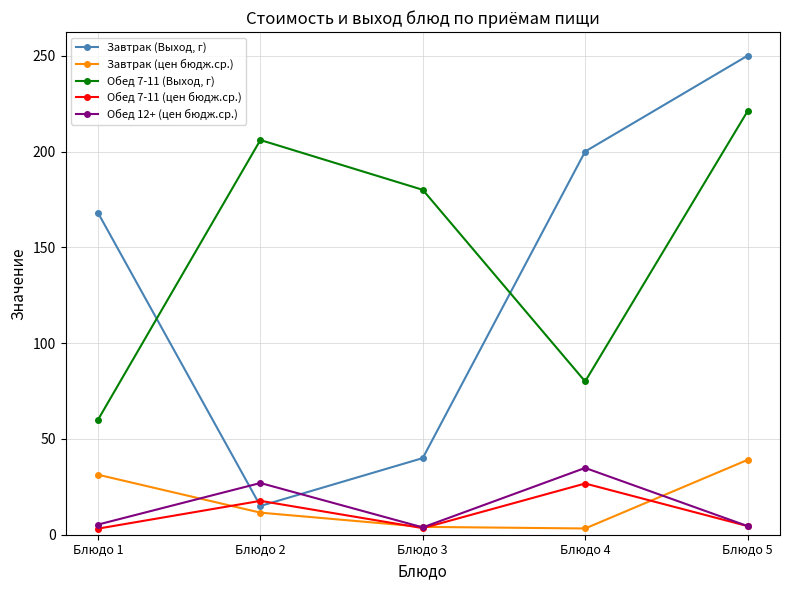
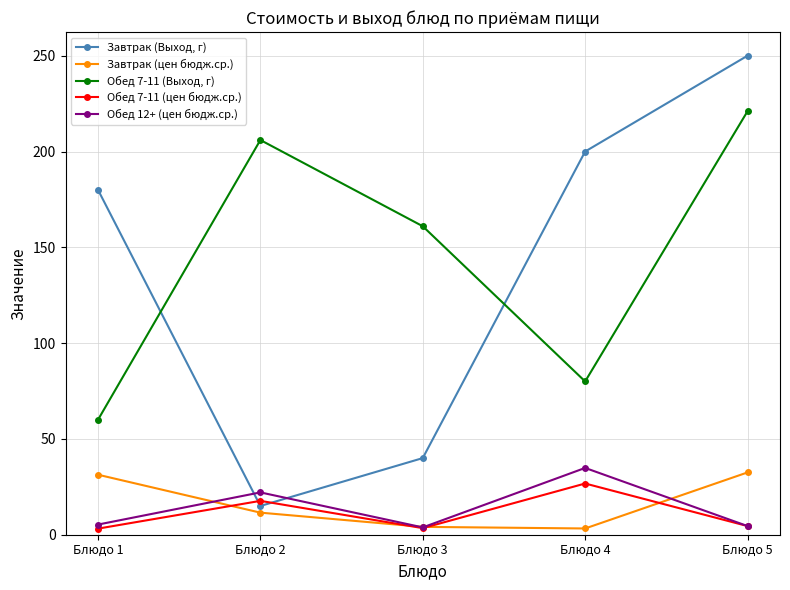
  {
    "Завтрак (Выход, г)": {
-     "Блюдо 1": 168,
+     "Блюдо 1": 180,
      "Блюдо 2": 15,
      "Блюдо 3": 40,
      "Блюдо 4": 200,
      "Блюдо 5": 250
    },
    "Завтрак (цен бюдж.ср.)": {
      "Блюдо 1": 31,
      "Блюдо 2": 12,
      "Блюдо 4": 3,
-     "Блюдо 5": 39
+     "Блюдо 5": 33
    },
    "Обед 7-11 (Выход, г)": {
      "Блюдо 1": 60,
      "Блюдо 2": 206,
-     "Блюдо 3": 180,
+     "Блюдо 3": 161,
      "Блюдо 4": 80,
      "Блюдо 5": 221
    },
    "Обед 7-11 (цен бюдж.ср.)": {
      "Блюдо 1": 3,
      "Блюдо 2": 18,
      "Блюдо 4": 27
    },
    "Обед 12+ (цен бюдж.ср.)": {
      "Блюдо 1": 5,
-     "Блюдо 2": 27,
+     "Блюдо 2": 22,
      "Блюдо 4": 35
    }
  }
